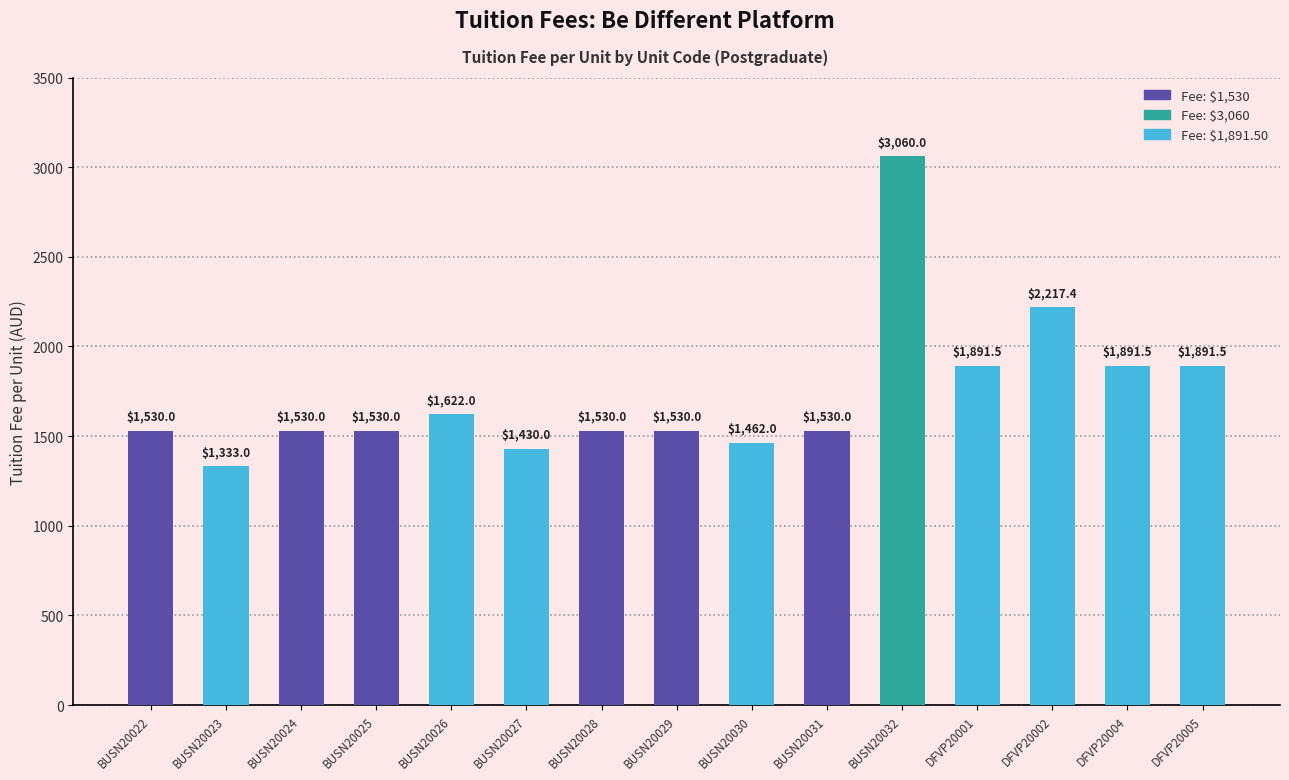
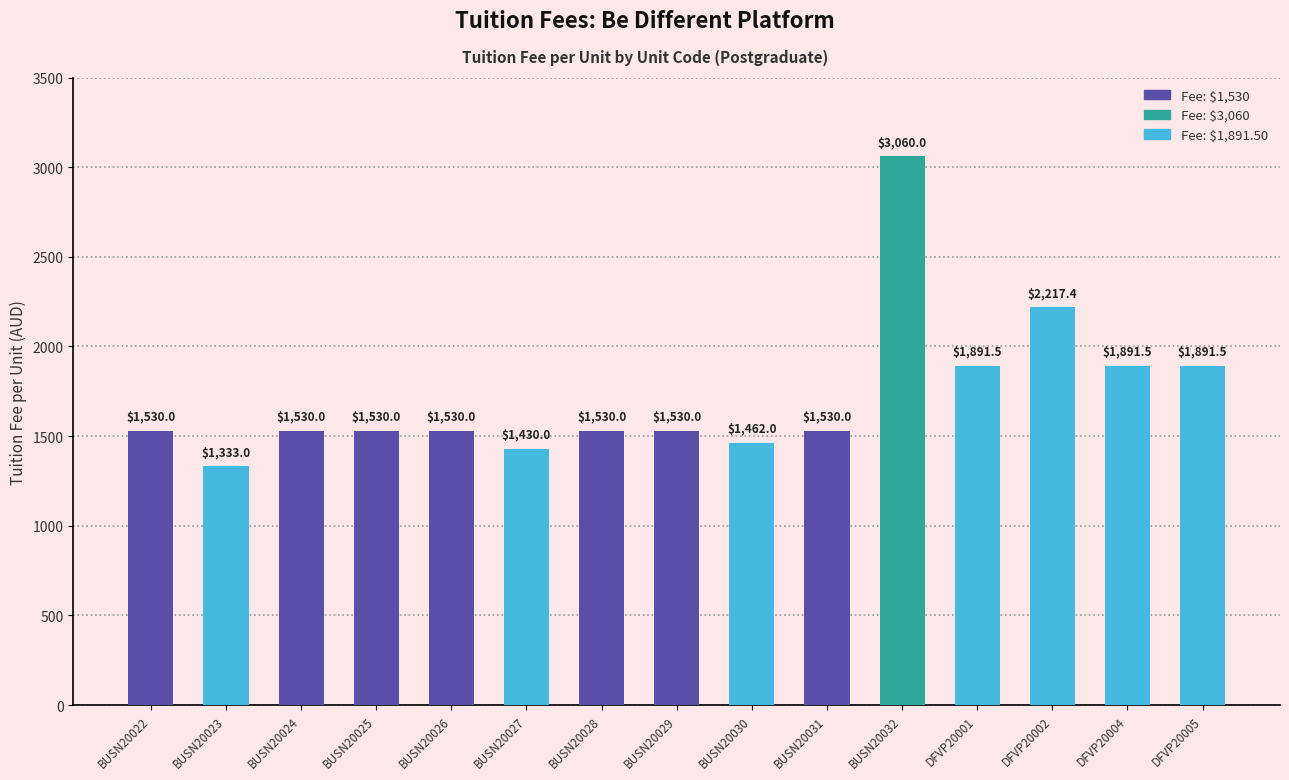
  {
    "BUSN20022": "$1,530.0",
    "BUSN20023": "$1,333.0",
    "BUSN20024": "$1,530.0",
    "BUSN20025": "$1,530.0",
-   "BUSN20026": "$1,622.0",
+   "BUSN20026": "$1,530.0",
    "BUSN20027": "$1,430.0",
    "BUSN20028": "$1,530.0",
    "BUSN20029": "$1,530.0",
    "BUSN20030": "$1,462.0",
    "BUSN20031": "$1,530.0",
    "BUSN20032": "$3,060.0",
    "DFVP20001": "$1,891.5",
    "DFVP20002": "$2,217.4",
    "DFVP20004": "$1,891.5",
    "DFVP20005": "$1,891.5"
  }
